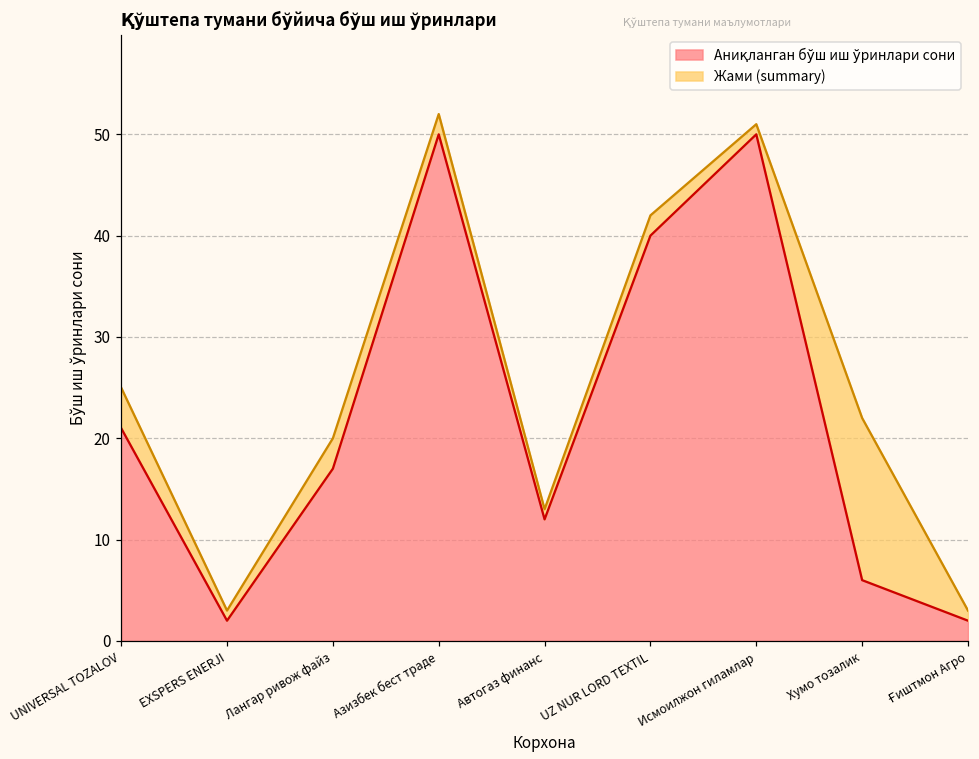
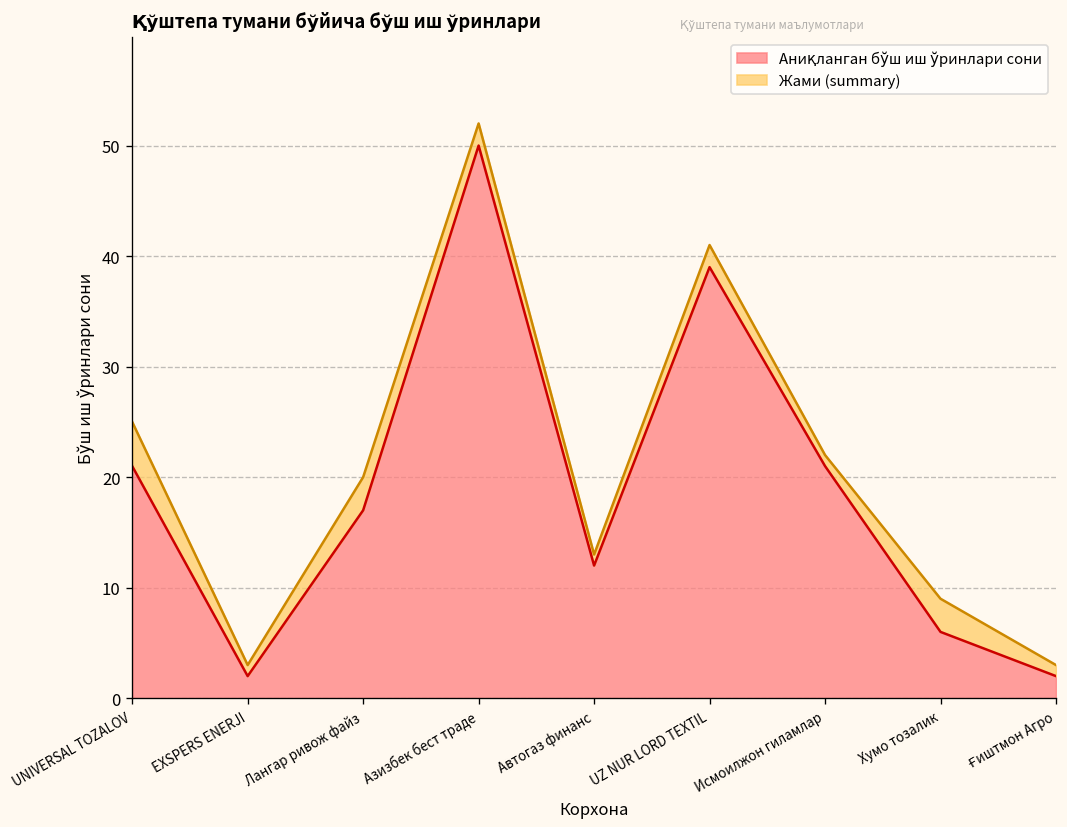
  {
    "Аниқланган бўш иш ўринлари сони": {
      "UNIVERSAL TOZALOV": 21,
      "EXSPERS ENERJI": 2,
      "Лангар ривож файз": 17,
      "Азизбек бест траде": 50,
      "Автогаз финанс": 12,
-     "UZ NUR LORD TEXTIL": 40,
-     "Исмоилжон гиламлар": 50,
+     "UZ NUR LORD TEXTIL": 39,
+     "Исмоилжон гиламлар": 21,
      "Хумо тозалик": 6,
      "Ғиштмон Агро": 2
    },
    "Жами (summary)": {
      "UNIVERSAL TOZALOV": 4,
      "EXSPERS ENERJI": 1,
      "Лангар ривож файз": 3,
      "Азизбек бест траде": 2,
      "Автогаз финанс": 1,
      "UZ NUR LORD TEXTIL": 2,
      "Исмоилжон гиламлар": 1,
-     "Хумо тозалик": 16,
+     "Хумо тозалик": 3,
      "Ғиштмон Агро": 1
    }
  }
